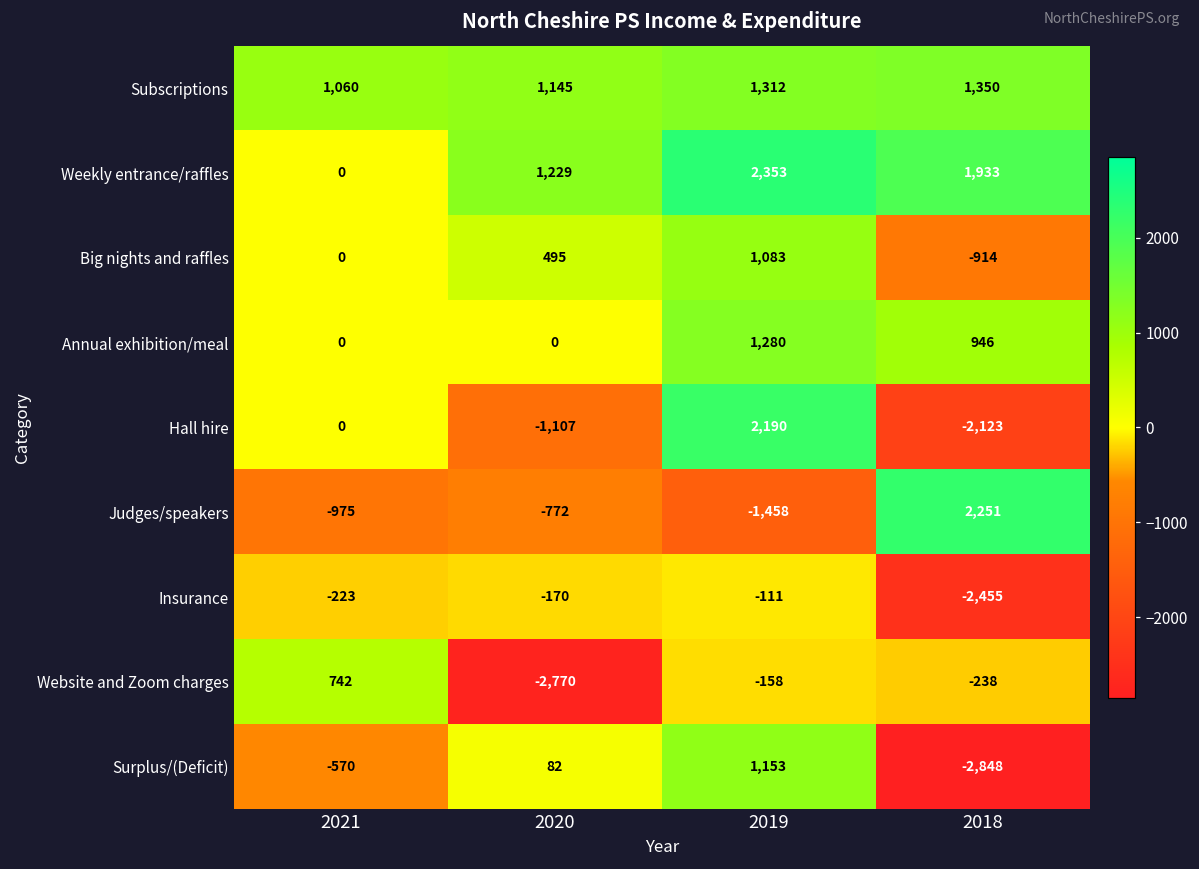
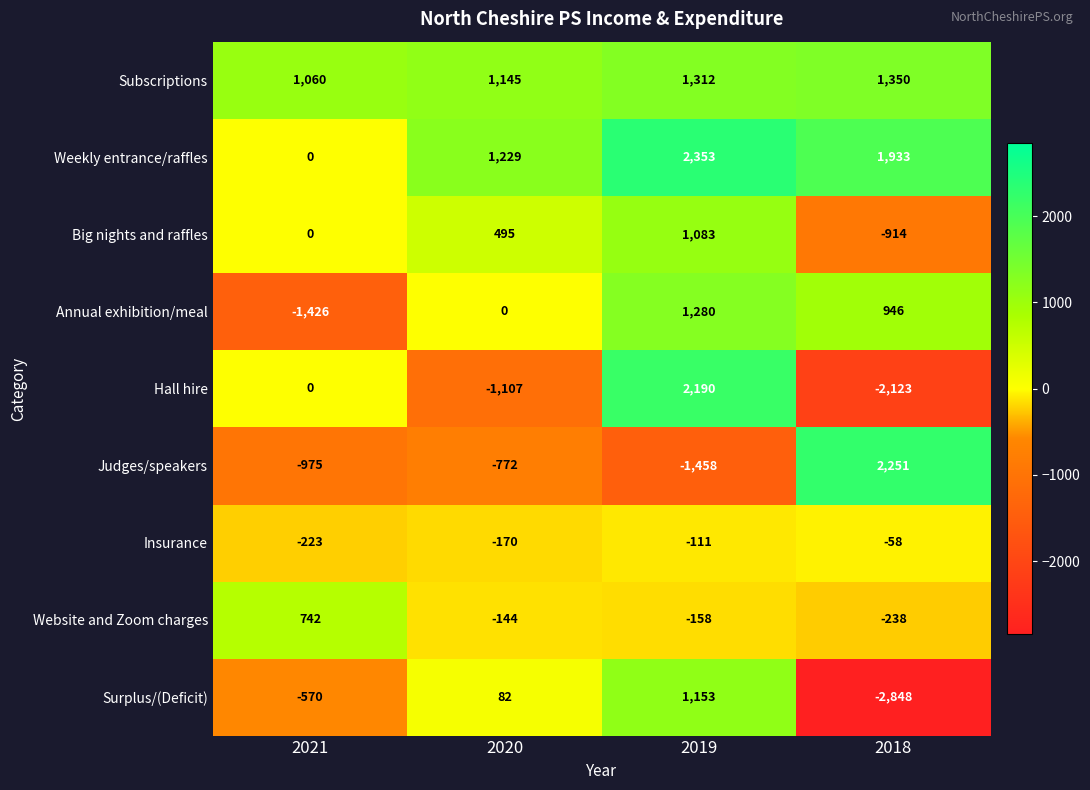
  {
    "Subscriptions": {
      "2021": "1,060",
      "2020": "1,145",
      "2019": "1,312",
      "2018": "1,350"
    },
    "Weekly entrance/raffles": {
      "2021": "0",
      "2020": "1,229",
      "2019": "2,353",
      "2018": "1,933"
    },
    "Big nights and raffles": {
      "2021": "0",
      "2020": "495",
      "2019": "1,083",
      "2018": "-914"
    },
    "Annual exhibition/meal": {
-     "2021": "0",
+     "2021": "-1,426",
      "2020": "0",
      "2019": "1,280",
      "2018": "946"
    },
    "Hall hire": {
      "2021": "0",
      "2020": "-1,107",
      "2019": "2,190",
      "2018": "-2,123"
    },
    "Judges/speakers": {
      "2021": "-975",
      "2020": "-772",
      "2019": "-1,458",
      "2018": "2,251"
    },
    "Insurance": {
      "2021": "-223",
      "2020": "-170",
      "2019": "-111",
-     "2018": "-2,455"
+     "2018": "-58"
    },
    "Website and Zoom charges": {
      "2021": "742",
-     "2020": "-2,770",
+     "2020": "-144",
      "2019": "-158",
      "2018": "-238"
    },
    "Surplus/(Deficit)": {
      "2021": "-570",
      "2020": "82",
      "2019": "1,153",
      "2018": "-2,848"
    }
  }
